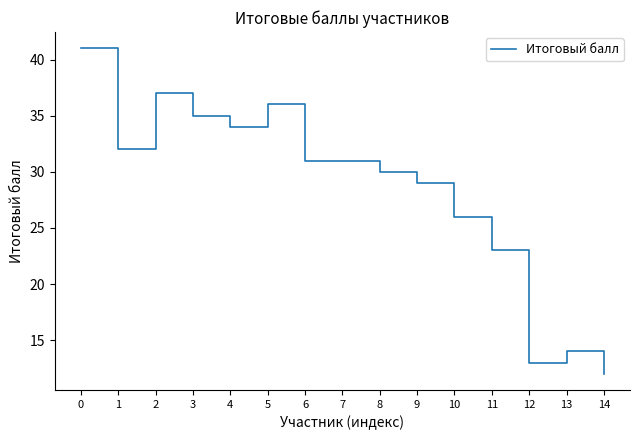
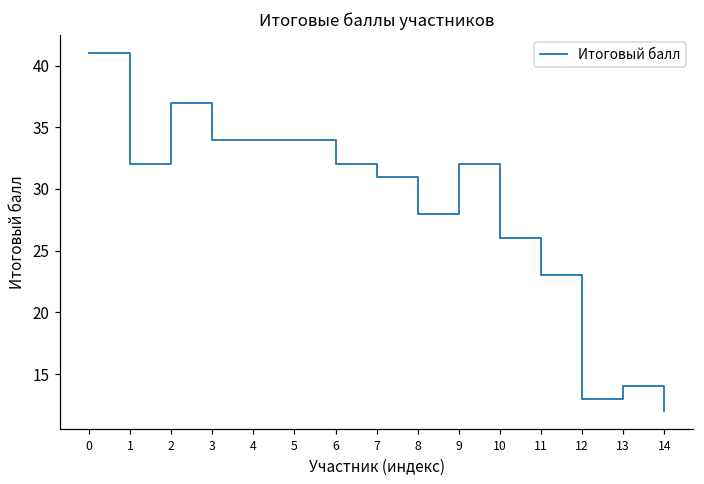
  {
    "0": 41,
    "1": 32,
    "2": 37,
-   "3": 35,
+   "3": 34,
    "4": 34,
-   "5": 36,
-   "6": 31,
+   "5": 34,
+   "6": 32,
    "7": 31,
-   "8": 30,
-   "9": 29,
+   "8": 28,
+   "9": 32,
    "10": 26,
    "11": 23,
    "12": 13,
    "13": 14,
    "14": 12
  }
